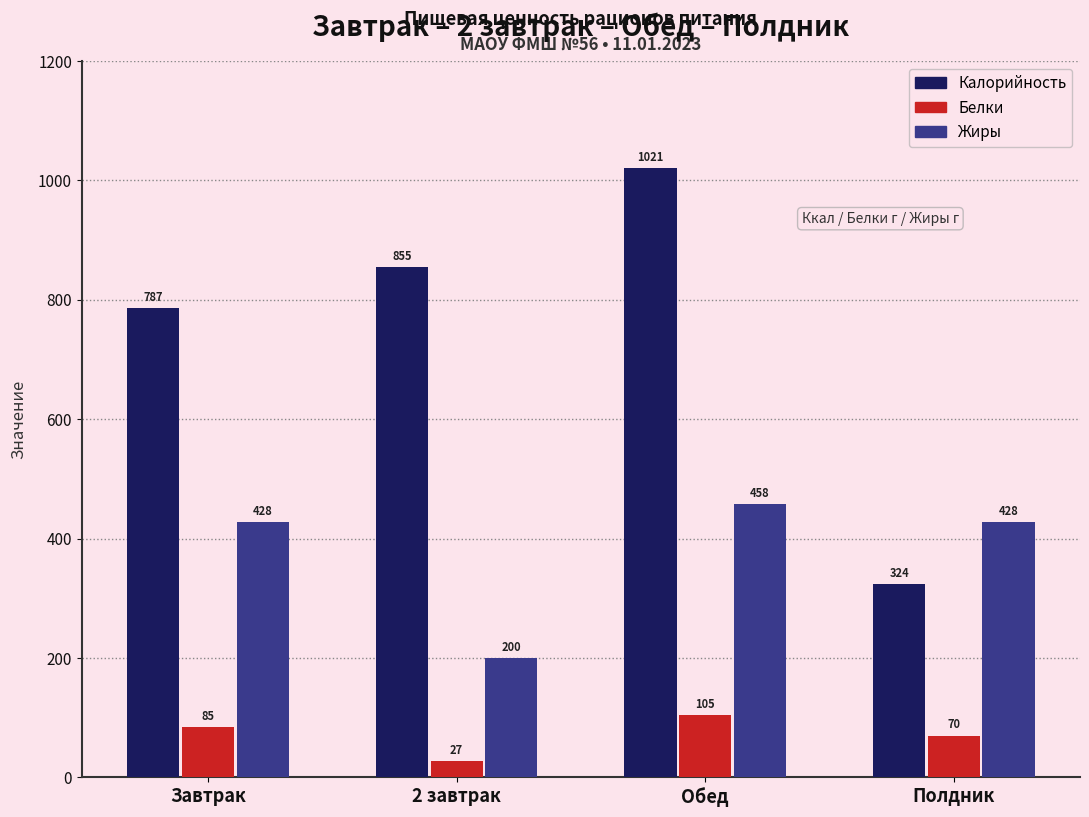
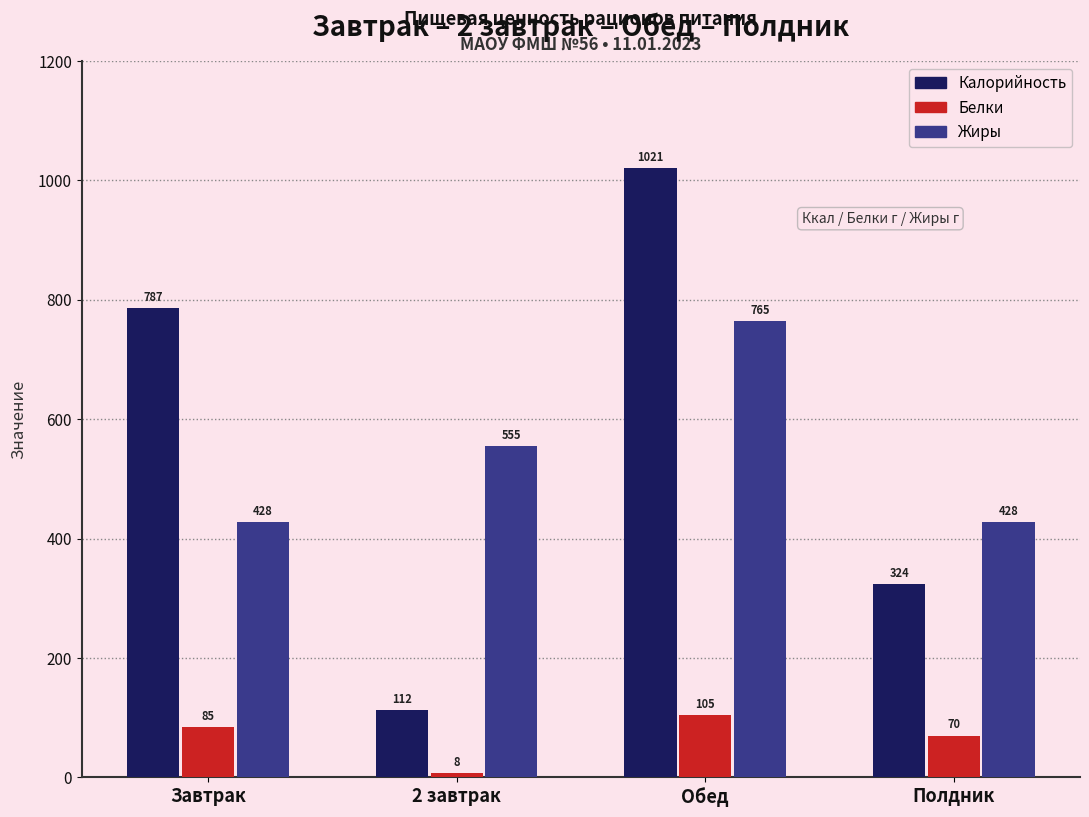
  {
    "Калорийность": {
      "Завтрак": 787,
-     "2 завтрак": 855,
+     "2 завтрак": 112,
      "Обед": 1021,
      "Полдник": 324
    },
    "Белки": {
      "Завтрак": 85,
-     "2 завтрак": 27,
+     "2 завтрак": 8,
      "Обед": 105,
      "Полдник": 70
    },
    "Жиры": {
      "Завтрак": 428,
-     "2 завтрак": 200,
-     "Обед": 458,
+     "2 завтрак": 555,
+     "Обед": 765,
      "Полдник": 428
    }
  }
